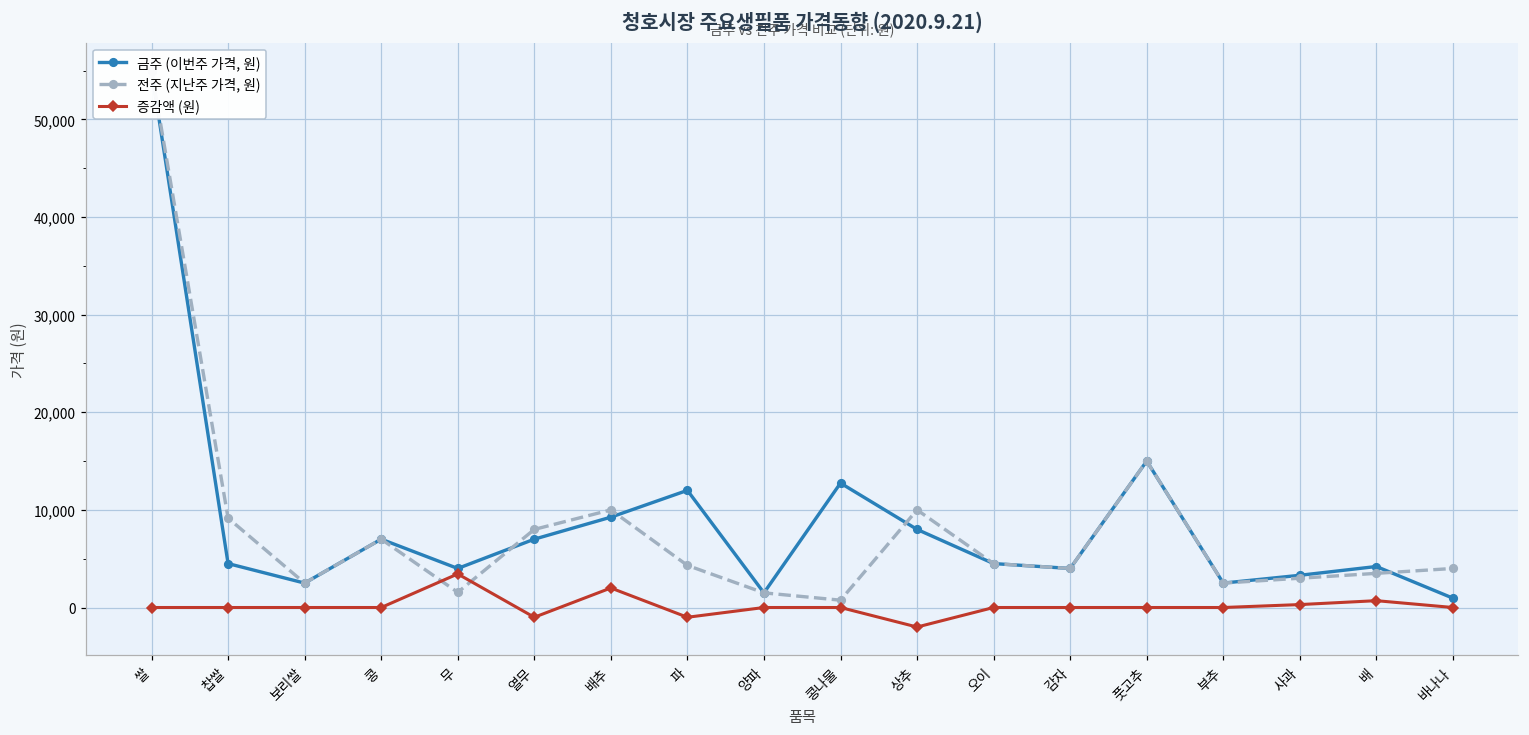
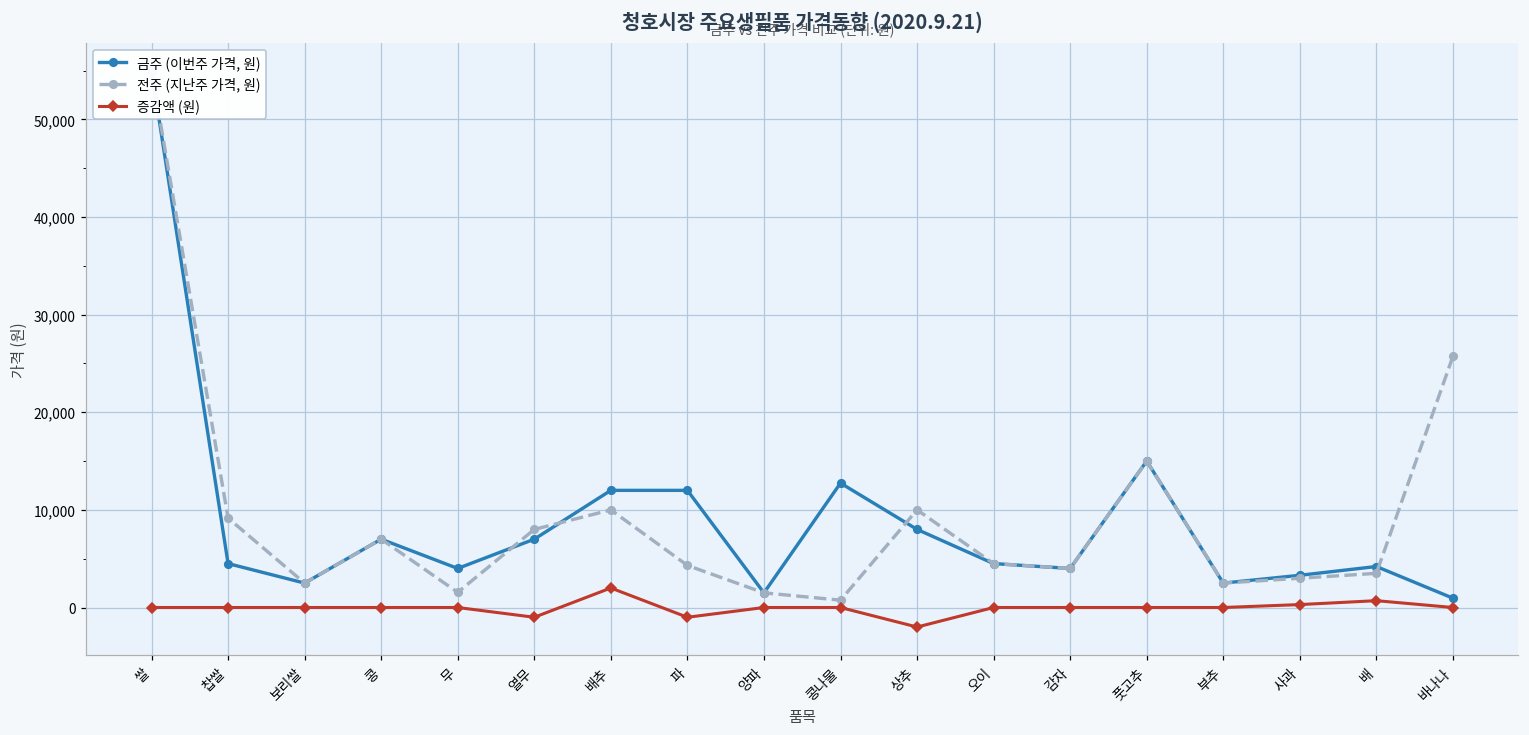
  {
    "금주 (이번주 가격, 원)": {
      "찹쌀": "5,000",
      "무": "4,000",
      "열무": "7,000",
-     "배추": "9,000",
+     "배추": "12,000",
      "파": "12,000",
      "콩나물": "13,000",
      "상추": "8,000",
      "사과": "3,000",
      "배": "4,000",
      "바나나": "1,000"
    },
    "전주 (지난주 가격, 원)": {
      "찹쌀": "9,000",
      "무": "2,000",
      "열무": "8,000",
      "배추": "10,000",
      "파": "4,000",
      "콩나물": "1,000",
      "상추": "10,000",
      "사과": "3,000",
      "배": "4,000",
-     "바나나": "4,000"
+     "바나나": "26,000"
    },
    "증감액 (원)": {
      "쌀": "0",
      "찹쌀": "0",
      "보리쌀": "0",
      "콩": "0",
-     "무": "3,000",
+     "무": "0",
      "열무": "-1,000",
      "배추": "2,000",
      "파": "-1,000",
      "양파": "0",
      "콩나물": "0",
      "상추": "-2,000",
      "오이": "0",
      "감자": "0",
      "풋고추": "0",
      "부추": "0",
      "사과": "0",
      "배": "1,000",
      "바나나": "0"
    }
  }
